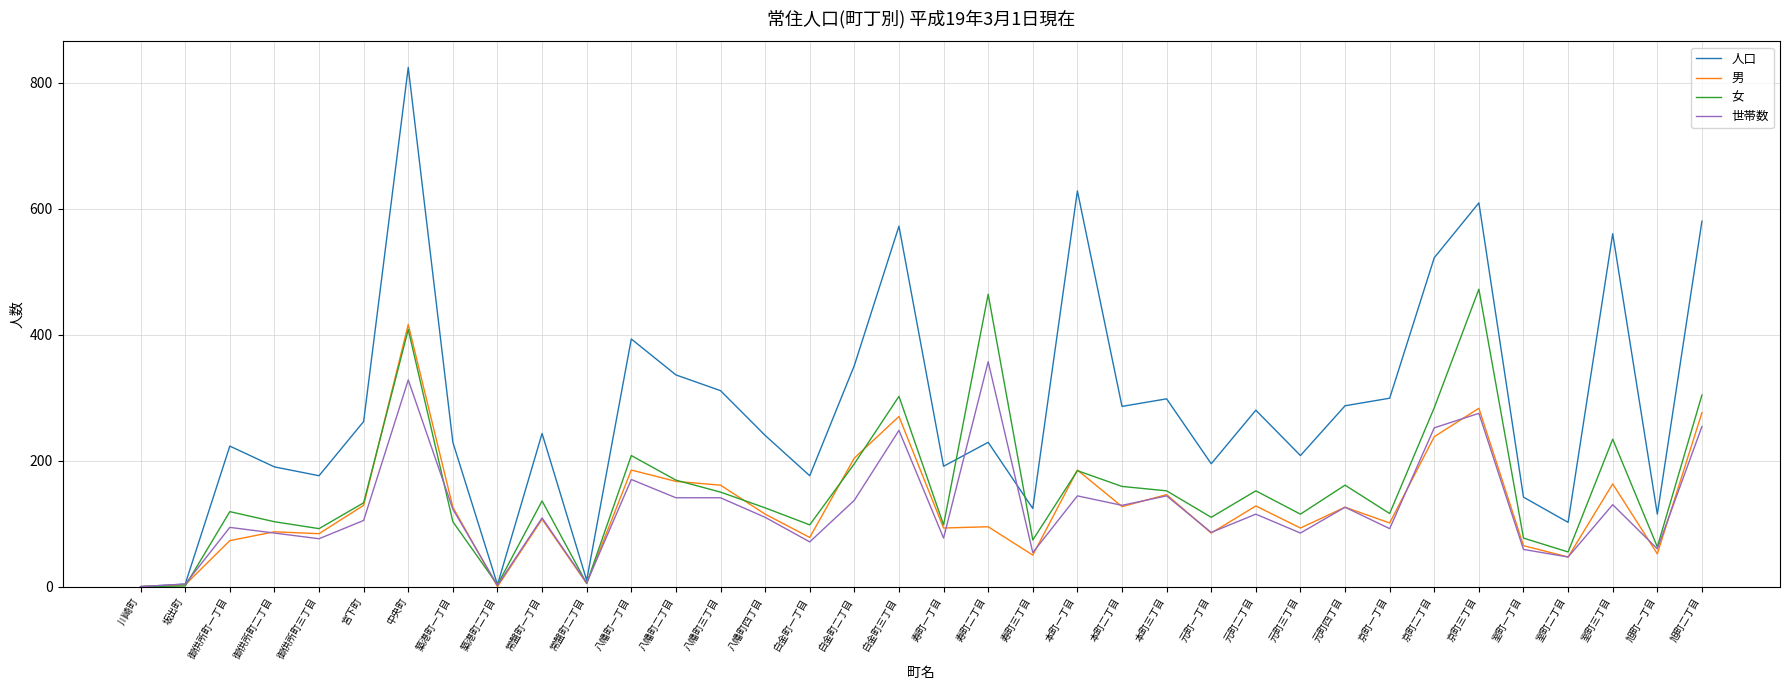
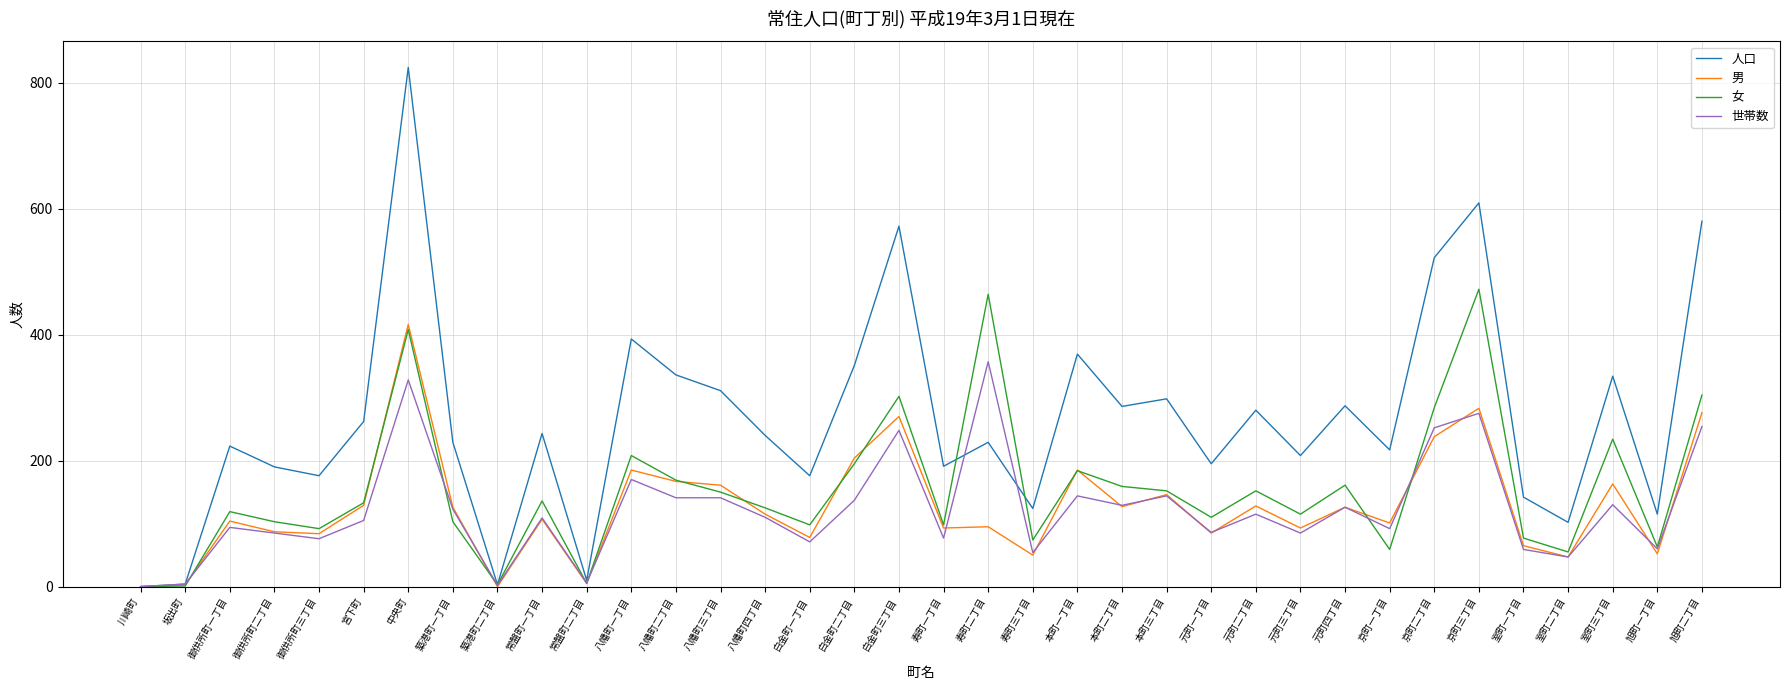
  {
    "人口": {
      "御供所町一丁目": 220,
      "御供所町二丁目": 190,
      "御供所町三丁目": 180,
      "宮下町": 260,
      "中央町": 820,
      "築港町一丁目": 230,
      "常盤町一丁目": 240,
      "八幡町一丁目": 390,
      "八幡町二丁目": 340,
      "八幡町三丁目": 310,
      "八幡町四丁目": 240,
      "白金町一丁目": 180,
      "白金町二丁目": 350,
      "白金町三丁目": 570,
      "寿町一丁目": 190,
      "寿町二丁目": 230,
      "寿町三丁目": 120,
-     "本町一丁目": 630,
+     "本町一丁目": 370,
      "本町二丁目": 290,
      "本町三丁目": 300,
      "元町一丁目": 200,
      "元町二丁目": 280,
      "元町三丁目": 210,
      "元町四丁目": 290,
-     "京町一丁目": 300,
+     "京町一丁目": 220,
      "京町二丁目": 520,
      "京町三丁目": 610,
      "室町一丁目": 140,
      "室町二丁目": 100,
-     "室町三丁目": 560,
+     "室町三丁目": 330,
      "旭町一丁目": 120,
      "旭町二丁目": 580
    },
    "男": {
-     "御供所町一丁目": 70,
+     "御供所町一丁目": 100,
      "御供所町三丁目": 80,
      "中央町": 420,
      "八幡町一丁目": 190,
      "八幡町三丁目": 160,
      "八幡町四丁目": 120,
      "白金町一丁目": 80,
      "白金町二丁目": 200,
      "白金町三丁目": 270,
      "寿町一丁目": 90,
      "寿町二丁目": 100,
      "元町二丁目": 130,
      "元町三丁目": 90,
      "京町一丁目": 100,
      "京町二丁目": 240,
      "京町三丁目": 280,
      "室町一丁目": 70,
      "室町三丁目": 160,
      "旭町一丁目": 50,
      "旭町二丁目": 280
    },
    "女": {
      "御供所町一丁目": 120,
      "御供所町二丁目": 100,
      "御供所町三丁目": 90,
      "中央町": 410,
      "築港町一丁目": 100,
      "常盤町一丁目": 140,
      "八幡町一丁目": 210,
      "八幡町三丁目": 150,
      "八幡町四丁目": 130,
      "白金町一丁目": 100,
      "白金町二丁目": 200,
      "白金町三丁目": 300,
      "寿町一丁目": 100,
      "寿町二丁目": 460,
      "寿町三丁目": 70,
      "本町二丁目": 160,
      "本町三丁目": 150,
      "元町一丁目": 110,
      "元町二丁目": 150,
      "元町三丁目": 120,
      "元町四丁目": 160,
-     "京町一丁目": 120,
+     "京町一丁目": 60,
      "京町二丁目": 280,
      "京町三丁目": 470,
      "室町一丁目": 80,
      "室町二丁目": 60,
      "室町三丁目": 230,
      "旭町二丁目": 300
    },
    "世帯数": {
      "御供所町一丁目": 90,
      "御供所町三丁目": 80,
      "宮下町": 110,
      "中央町": 330,
      "八幡町一丁目": 170,
      "八幡町二丁目": 140,
      "八幡町三丁目": 140,
      "八幡町四丁目": 110,
      "白金町一丁目": 70,
      "白金町二丁目": 140,
      "白金町三丁目": 250,
      "寿町一丁目": 80,
      "寿町二丁目": 360,
      "本町一丁目": 140,
      "元町二丁目": 120,
      "元町三丁目": 90,
      "京町一丁目": 90,
      "京町二丁目": 250,
      "京町三丁目": 280,
      "室町一丁目": 60,
      "室町三丁目": 130,
      "旭町二丁目": 250
    }
  }
